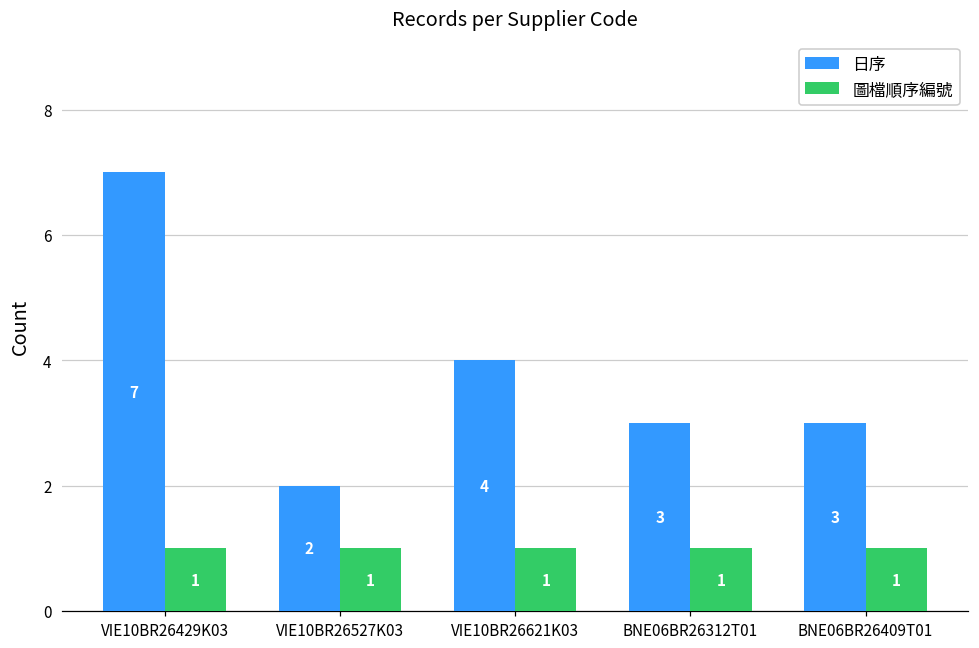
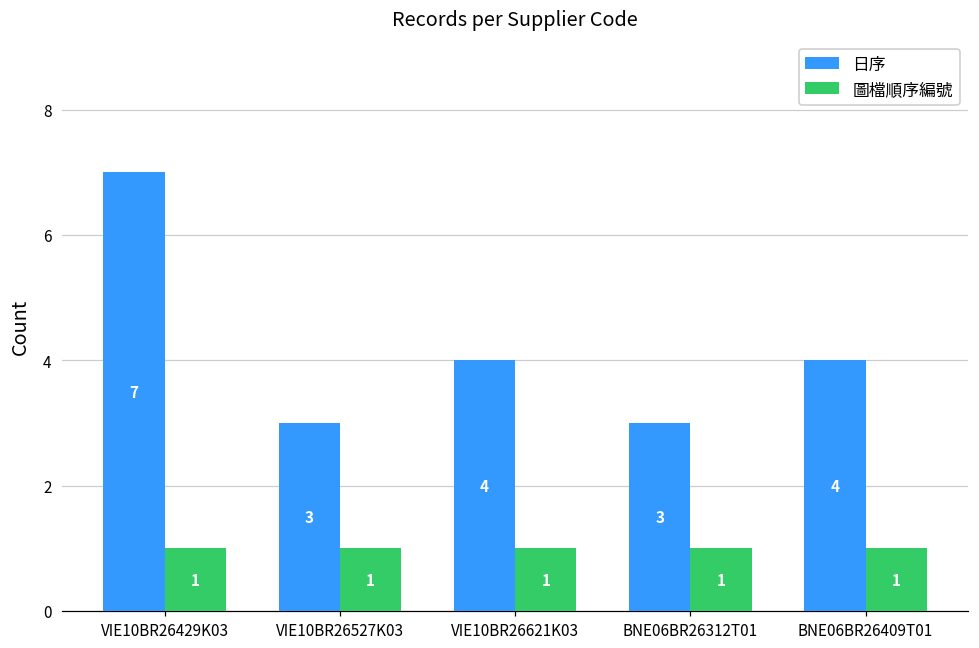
  {
    "日序": {
      "VIE10BR26429K03": 7,
-     "VIE10BR26527K03": 2,
+     "VIE10BR26527K03": 3,
      "VIE10BR26621K03": 4,
      "BNE06BR26312T01": 3,
-     "BNE06BR26409T01": 3
+     "BNE06BR26409T01": 4
    },
    "圖檔順序編號": {
      "VIE10BR26429K03": 1,
      "VIE10BR26527K03": 1,
      "VIE10BR26621K03": 1,
      "BNE06BR26312T01": 1,
      "BNE06BR26409T01": 1
    }
  }
